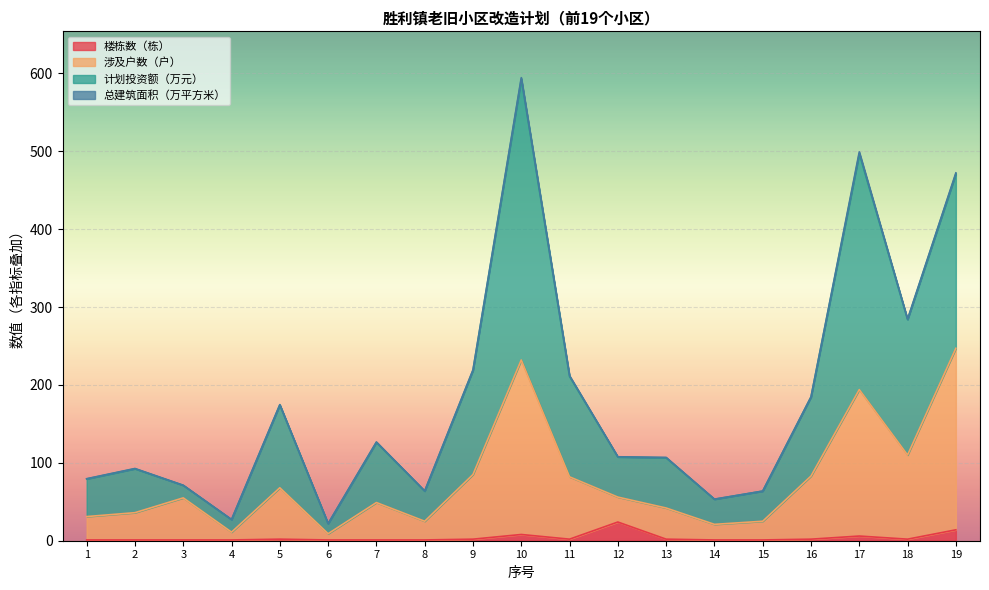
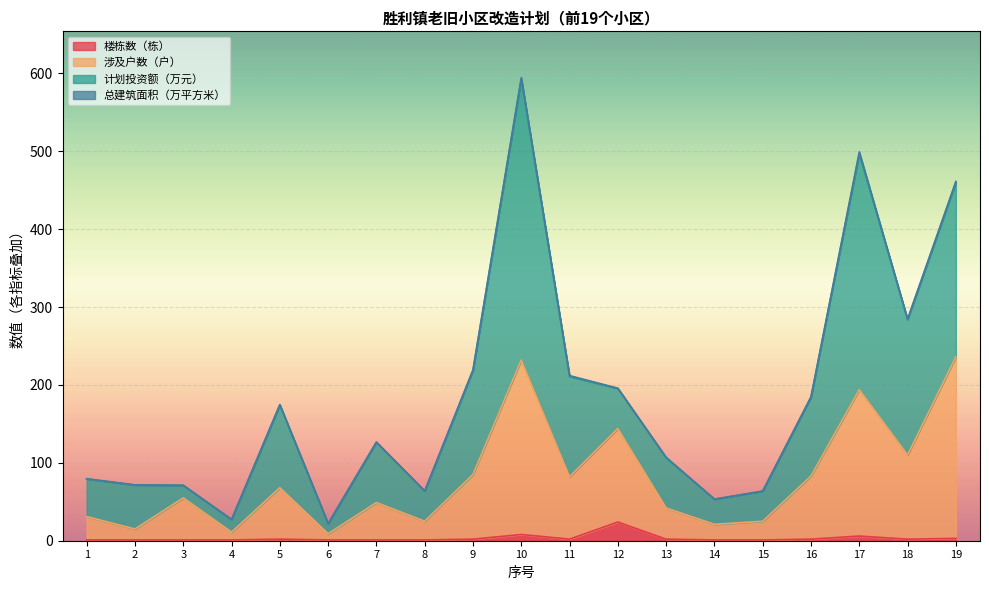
  {
    "楼栋数（栋）": {
      "1": 0,
      "2": 0,
      "3": 0,
      "4": 0,
      "5": 0,
      "6": 0,
      "7": 0,
      "8": 0,
      "9": 0,
      "10": 10,
      "11": 0,
      "12": 20,
      "13": 0,
      "14": 0,
      "15": 0,
      "16": 0,
      "17": 10,
      "18": 0,
-     "19": 10
+     "19": 0
    },
    "涉及户数（户）": {
      "1": 30,
-     "2": 40,
+     "2": 10,
      "3": 50,
      "4": 10,
      "5": 70,
      "6": 10,
      "7": 50,
      "8": 20,
      "9": 80,
      "10": 220,
      "11": 80,
-     "12": 30,
+     "12": 120,
      "13": 40,
      "14": 20,
      "15": 20,
      "16": 80,
      "17": 190,
      "18": 110,
      "19": 230
    }
  }
